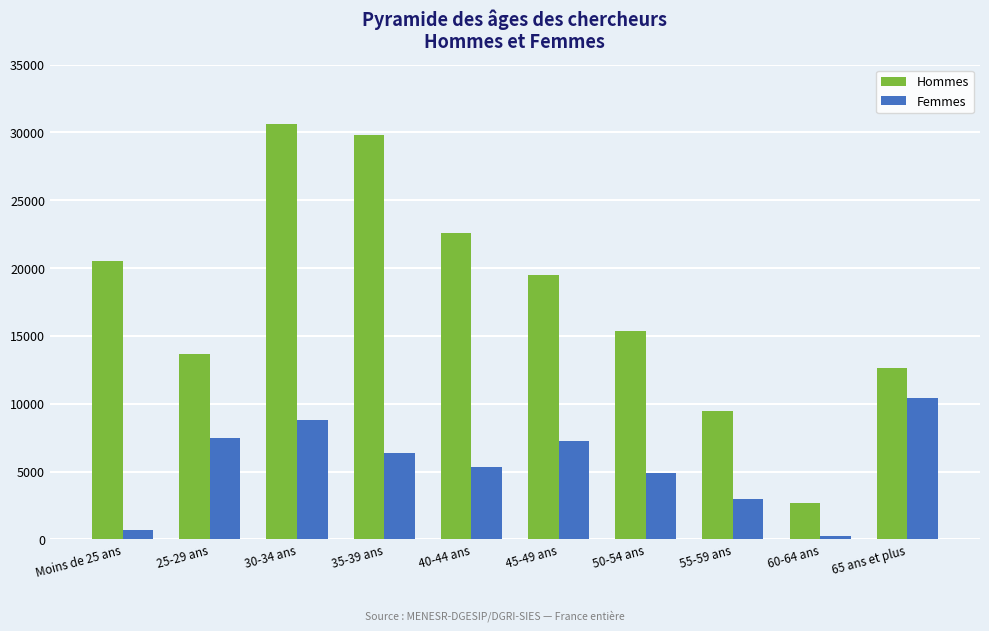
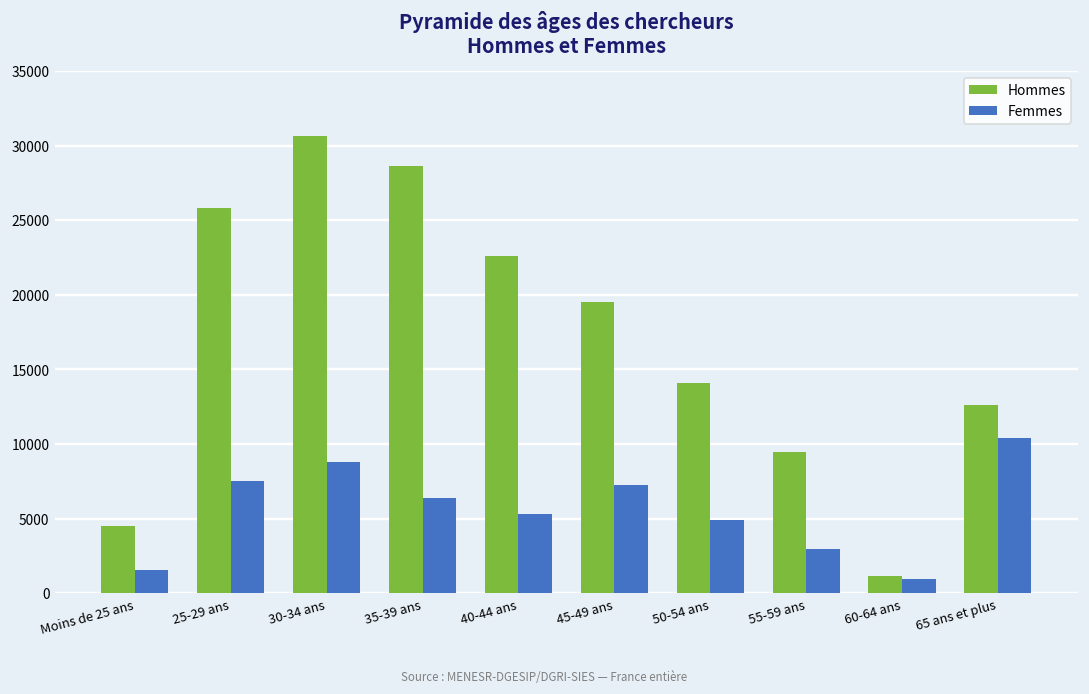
  {
    "Hommes": {
-     "Moins de 25 ans": 20500,
-     "25-29 ans": 13700,
+     "Moins de 25 ans": 4500,
+     "25-29 ans": 25800,
      "30-34 ans": 30600,
-     "35-39 ans": 29800,
+     "35-39 ans": 28600,
      "40-44 ans": 22600,
      "45-49 ans": 19500,
-     "50-54 ans": 15400,
+     "50-54 ans": 14100,
      "55-59 ans": 9400,
-     "60-64 ans": 2700,
+     "60-64 ans": 1100,
      "65 ans et plus": 12600
    },
    "Femmes": {
-     "Moins de 25 ans": 700,
+     "Moins de 25 ans": 1500,
      "25-29 ans": 7500,
      "30-34 ans": 8800,
      "35-39 ans": 6400,
      "40-44 ans": 5300,
      "45-49 ans": 7200,
      "50-54 ans": 4900,
      "55-59 ans": 2900,
-     "60-64 ans": 200,
+     "60-64 ans": 900,
      "65 ans et plus": 10400
    }
  }
